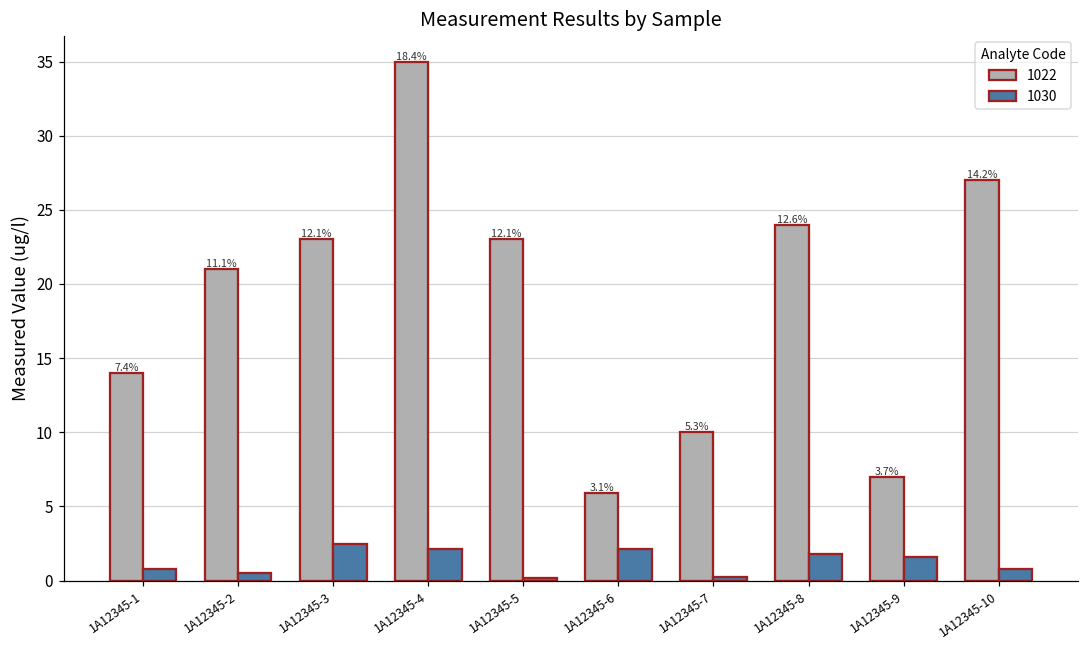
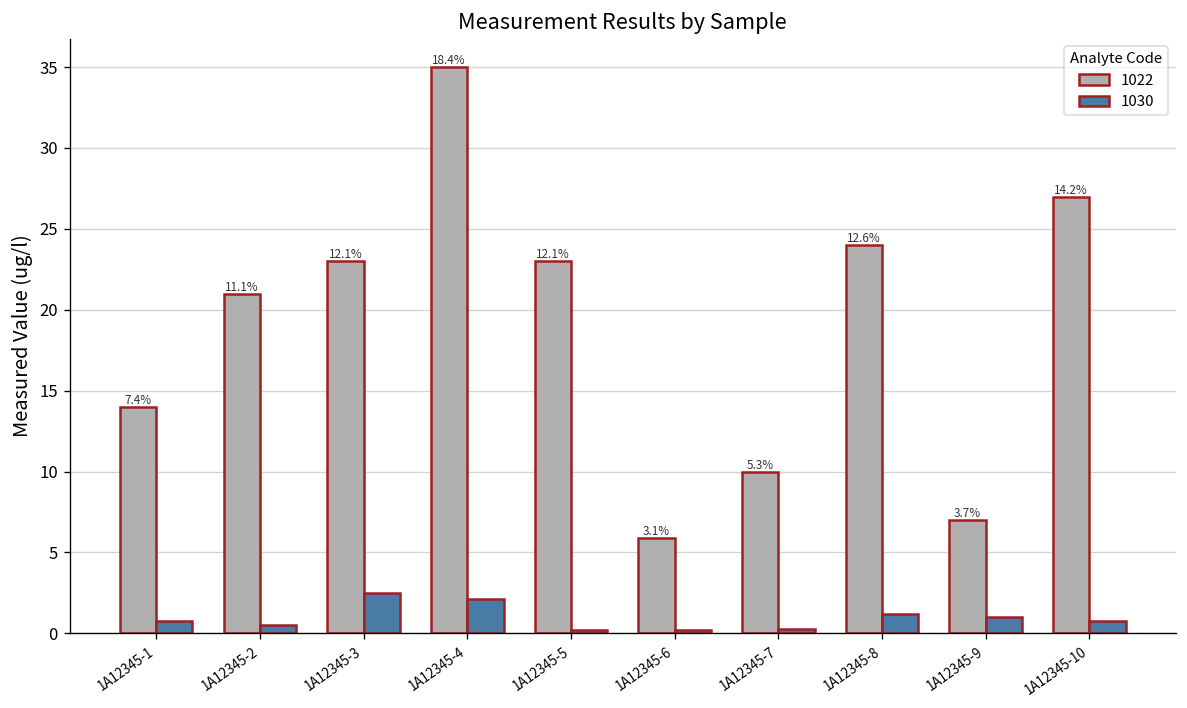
  {
    "1030": {
      "1A12345-1": 0.8,
      "1A12345-2": 0.5,
      "1A12345-3": 2.5,
      "1A12345-4": 2.1,
      "1A12345-5": 0.2,
-     "1A12345-6": 2.1,
+     "1A12345-6": 0.2,
      "1A12345-7": 0.2,
-     "1A12345-8": 1.8,
-     "1A12345-9": 1.6,
+     "1A12345-8": 1.2,
+     "1A12345-9": 1.0,
      "1A12345-10": 0.8
    }
  }
